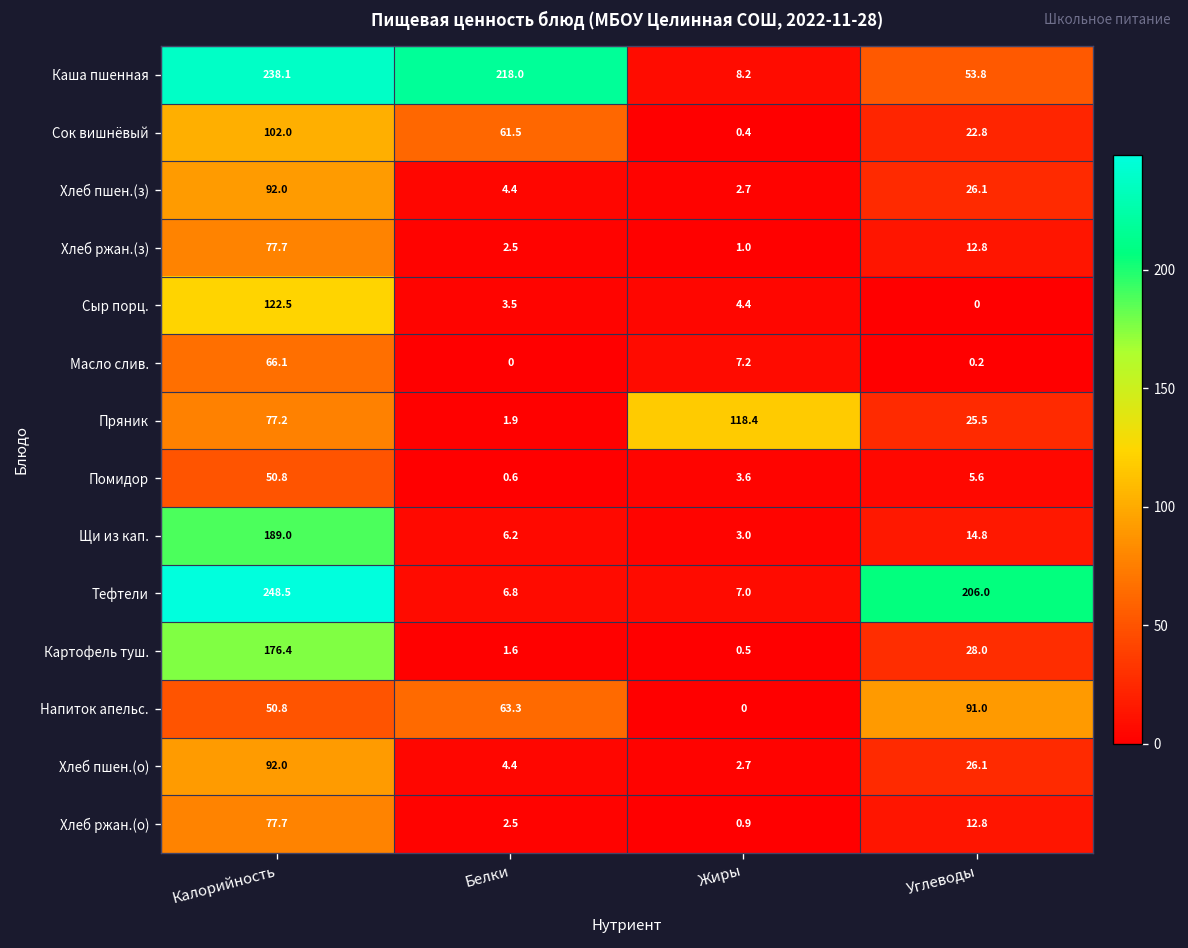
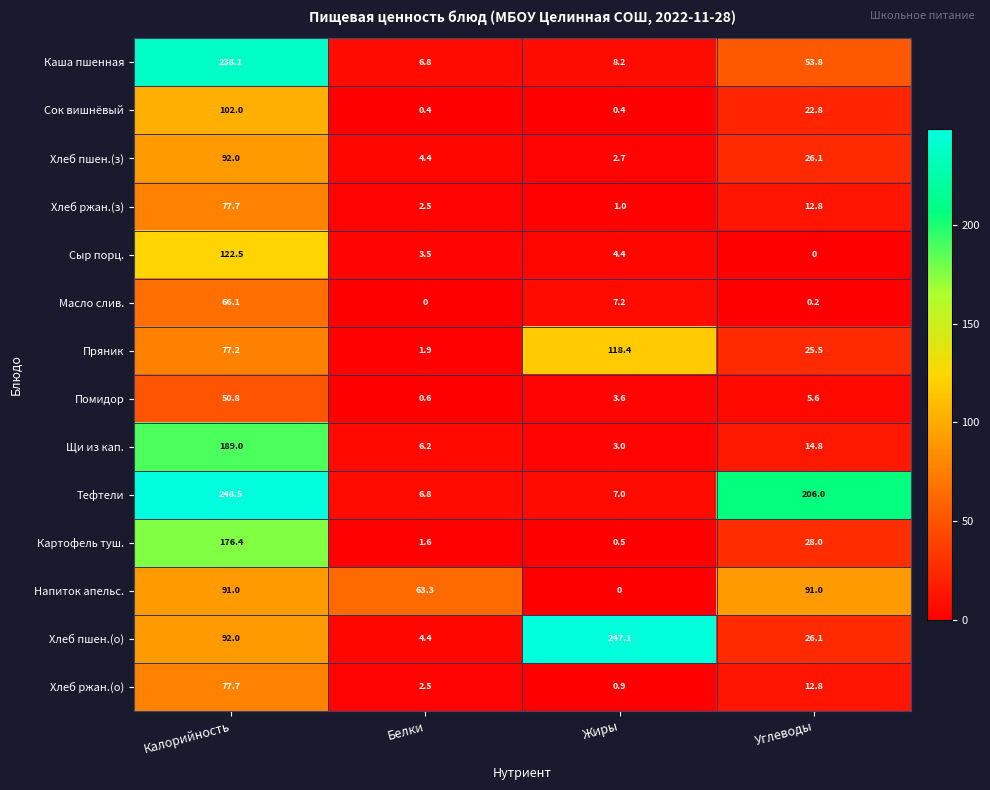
  {
    "Каша пшенная": {
      "Калорийность": 238.1,
-     "Белки": 218.0,
+     "Белки": 6.8,
      "Жиры": 8.2,
      "Углеводы": 53.8
    },
    "Сок вишнёвый": {
      "Калорийность": 102.0,
-     "Белки": 61.5,
+     "Белки": 0.4,
      "Жиры": 0.4,
      "Углеводы": 22.8
    },
    "Хлеб пшен.(з)": {
      "Калорийность": 92.0,
      "Белки": 4.4,
      "Жиры": 2.7,
      "Углеводы": 26.1
    },
    "Хлеб ржан.(з)": {
      "Калорийность": 77.7,
      "Белки": 2.5,
      "Жиры": 1.0,
      "Углеводы": 12.8
    },
    "Сыр порц.": {
      "Калорийность": 122.5,
      "Белки": 3.5,
      "Жиры": 4.4,
      "Углеводы": 0
    },
    "Масло слив.": {
      "Калорийность": 66.1,
      "Белки": 0,
      "Жиры": 7.2,
      "Углеводы": 0.2
    },
    "Пряник": {
      "Калорийность": 77.2,
      "Белки": 1.9,
      "Жиры": 118.4,
      "Углеводы": 25.5
    },
    "Помидор": {
      "Калорийность": 50.8,
      "Белки": 0.6,
      "Жиры": 3.6,
      "Углеводы": 5.6
    },
    "Щи из кап.": {
      "Калорийность": 189.0,
      "Белки": 6.2,
      "Жиры": 3.0,
      "Углеводы": 14.8
    },
    "Тефтели": {
      "Калорийность": 248.5,
      "Белки": 6.8,
      "Жиры": 7.0,
      "Углеводы": 206.0
    },
    "Картофель туш.": {
      "Калорийность": 176.4,
      "Белки": 1.6,
      "Жиры": 0.5,
      "Углеводы": 28.0
    },
    "Напиток апельс.": {
-     "Калорийность": 50.8,
+     "Калорийность": 91.0,
      "Белки": 63.3,
      "Жиры": 0,
      "Углеводы": 91.0
    },
    "Хлеб пшен.(о)": {
      "Калорийность": 92.0,
      "Белки": 4.4,
-     "Жиры": 2.7,
+     "Жиры": 247.1,
      "Углеводы": 26.1
    },
    "Хлеб ржан.(о)": {
      "Калорийность": 77.7,
      "Белки": 2.5,
      "Жиры": 0.9,
      "Углеводы": 12.8
    }
  }
